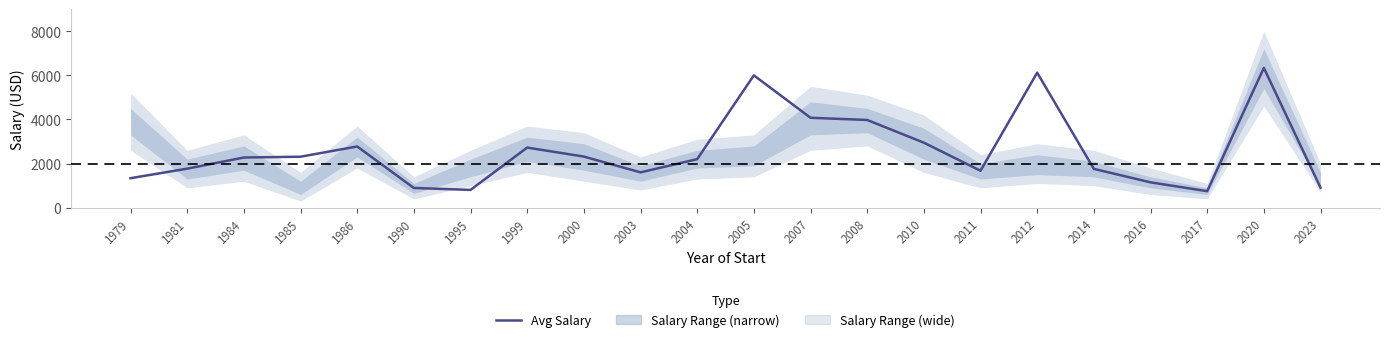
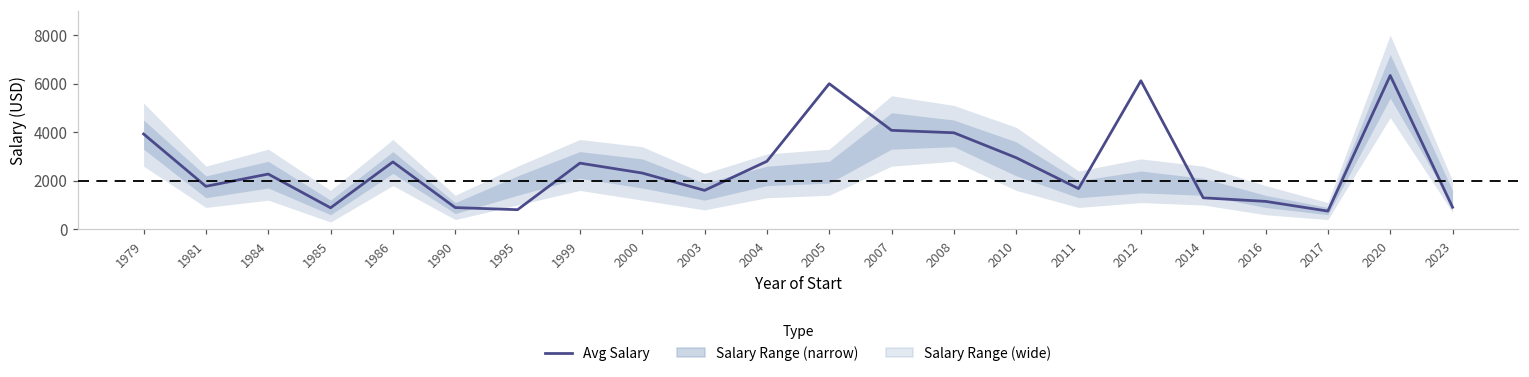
  {
    "Avg Salary": {
-     "1979": 1300,
+     "1979": 3900,
      "1981": 1800,
      "1984": 2300,
-     "1985": 2300,
+     "1985": 900,
      "1986": 2800,
      "1990": 900,
      "1995": 800,
      "1999": 2700,
      "2000": 2300,
      "2003": 1600,
-     "2004": 2200,
+     "2004": 2800,
      "2005": 6000,
      "2007": 4100,
      "2008": 4000,
      "2010": 2900,
      "2011": 1700,
      "2012": 6100,
-     "2014": 1800,
+     "2014": 1300,
      "2016": 1200,
      "2017": 800,
      "2020": 6300,
      "2023": 900
    }
  }
